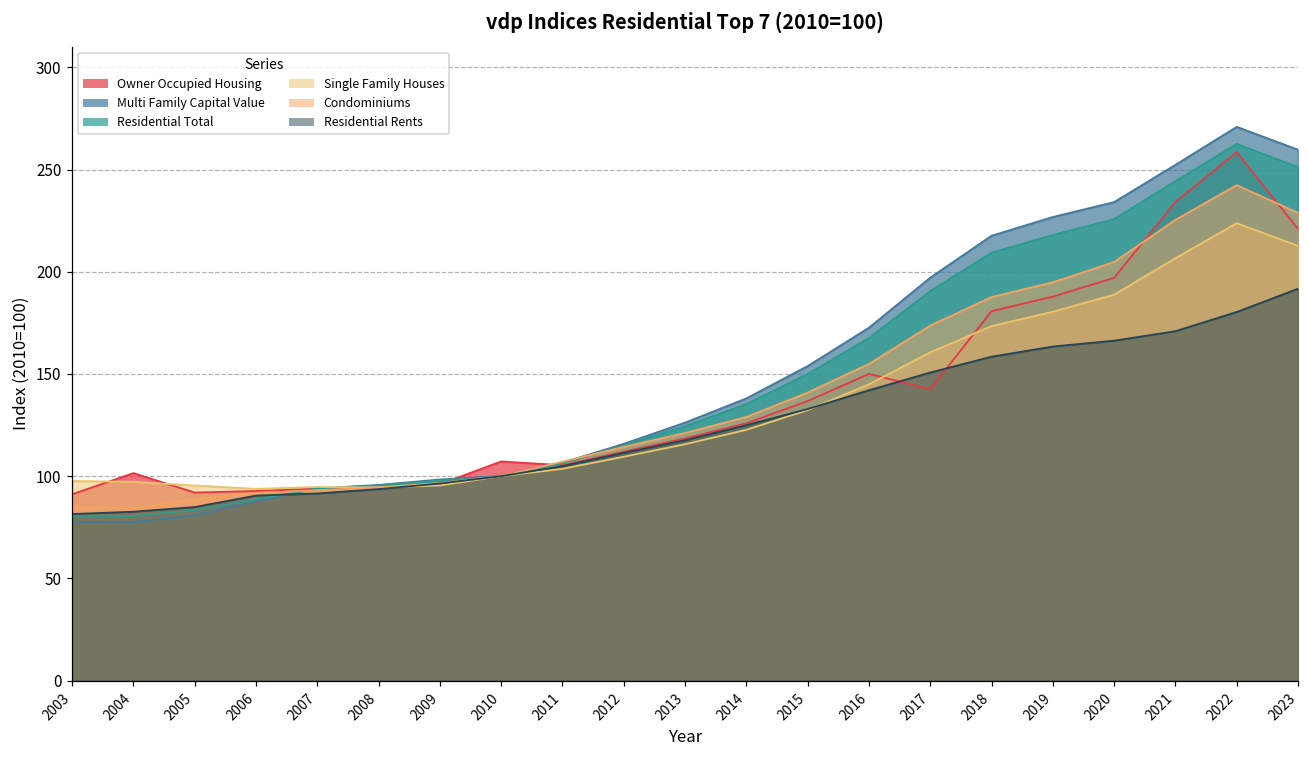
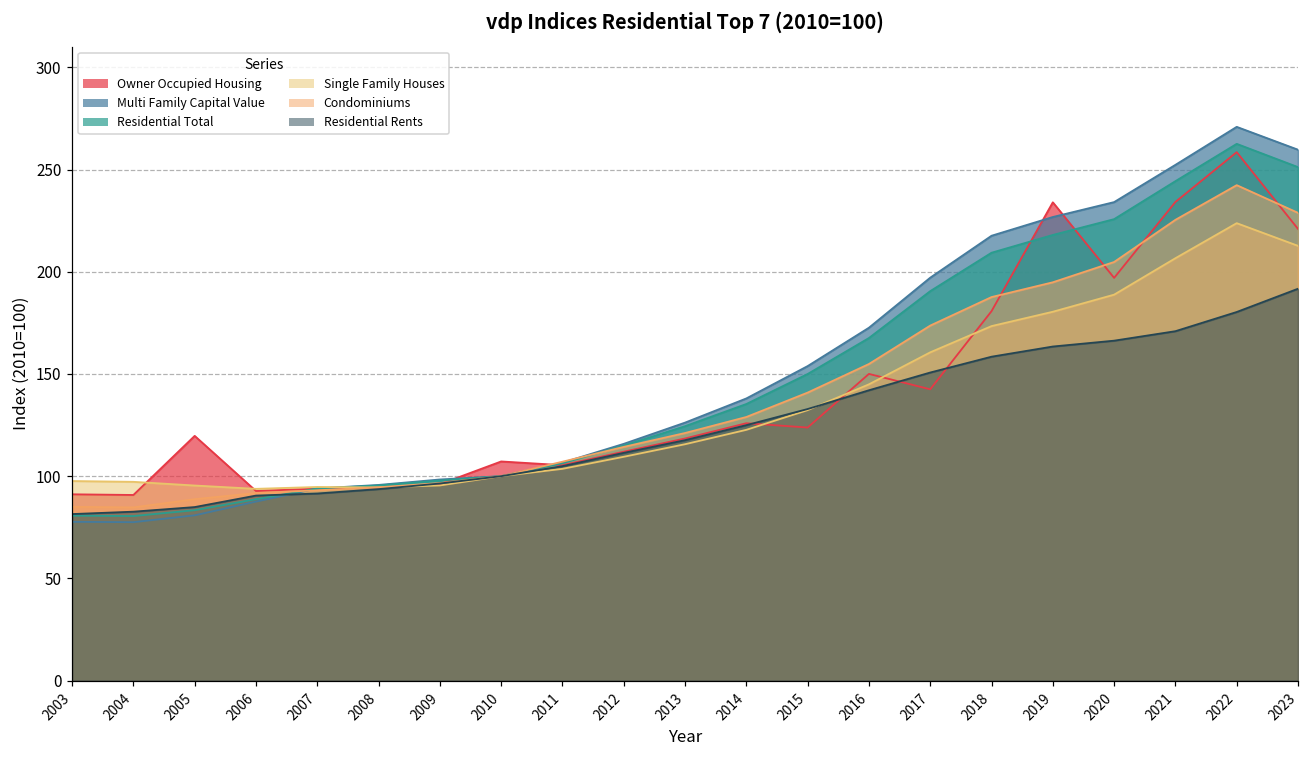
  {
    "Owner Occupied Housing": {
      "2003": 91,
-     "2004": 102,
-     "2005": 92,
+     "2004": 91,
+     "2005": 120,
      "2010": 107,
-     "2015": 137,
+     "2015": 124,
      "2016": 150,
      "2017": 143,
      "2018": 181,
-     "2019": 188,
+     "2019": 234,
      "2020": 197,
      "2021": 234,
      "2022": 259,
      "2023": 221
    }
  }
